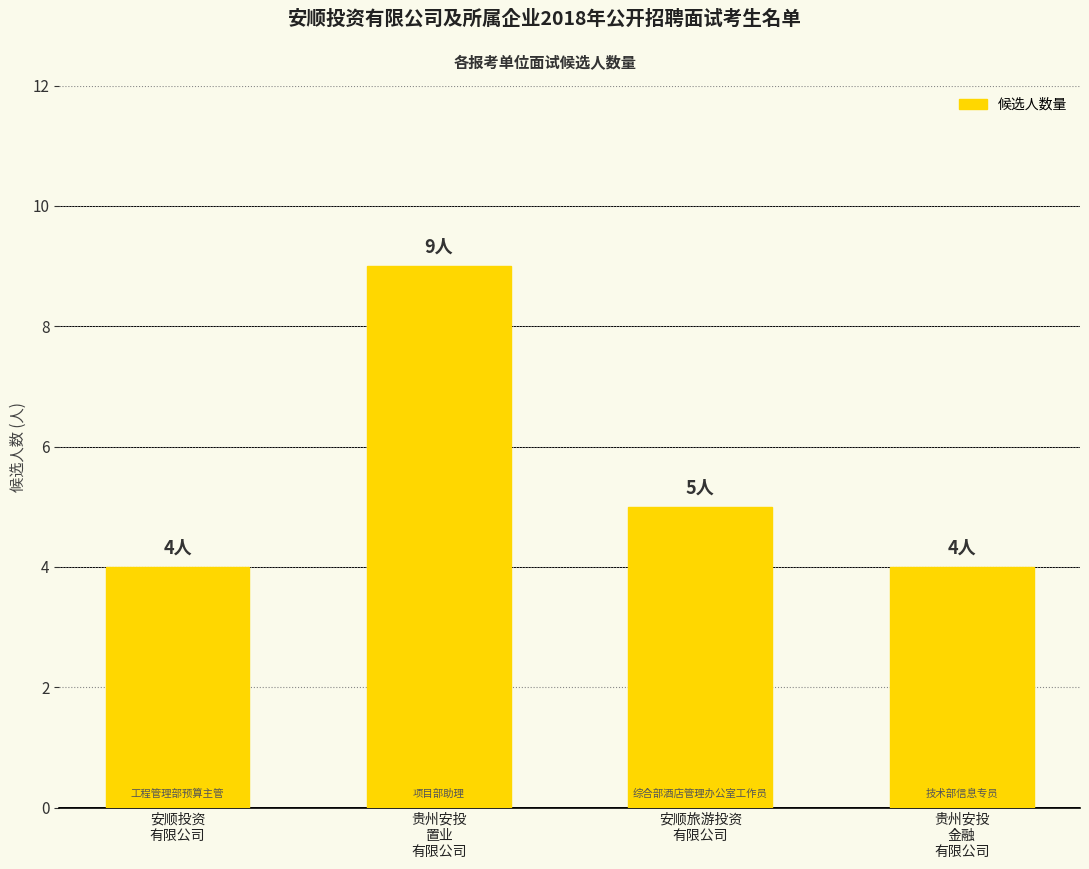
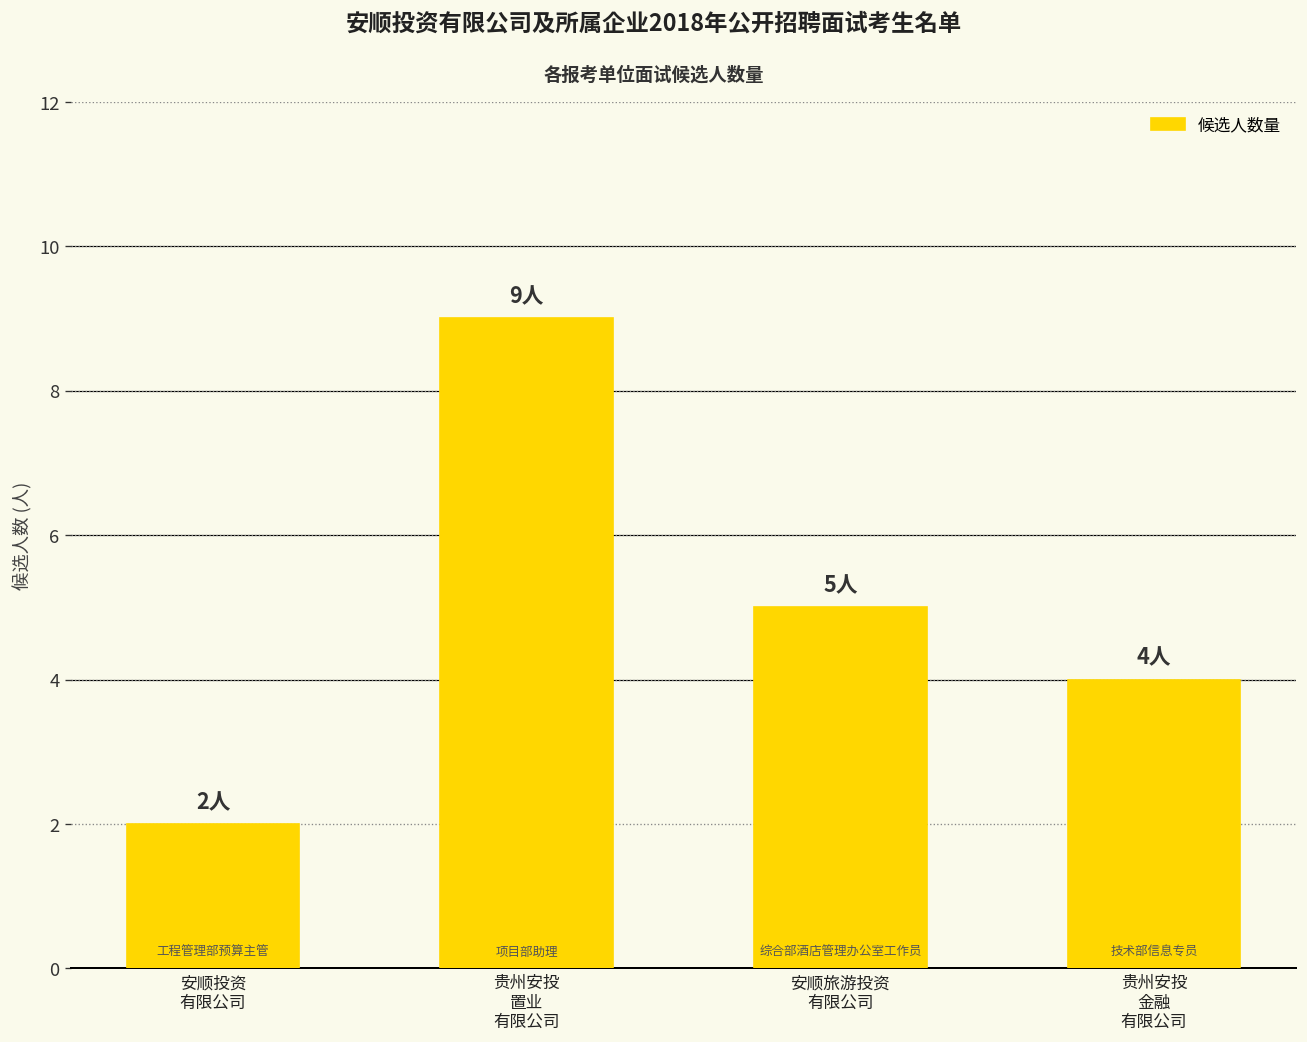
  {
-   "安顺投资 有限公司": "4人",
+   "安顺投资 有限公司": "2人",
    "贵州安投 置业 有限公司": "9人",
    "安顺旅游投资 有限公司": "5人",
    "贵州安投 金融 有限公司": "4人"
  }
